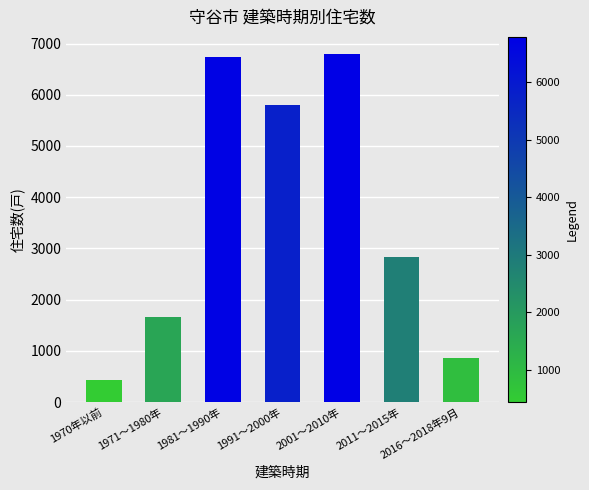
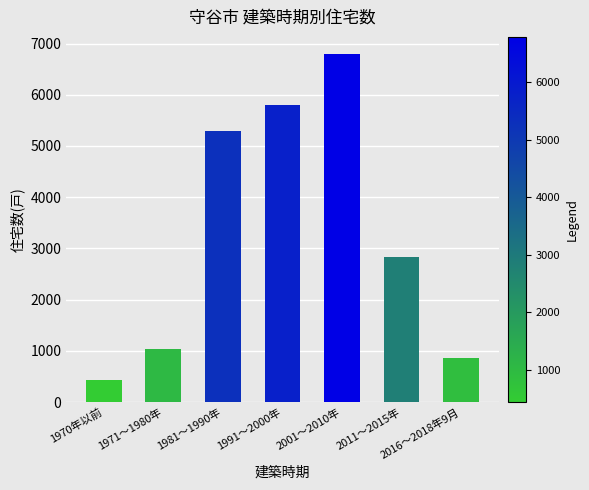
  {
    "1970年以前": 400,
-   "1971～1980年": 1700,
-   "1981～1990年": 6700,
+   "1971～1980年": 1000,
+   "1981～1990年": 5300,
    "1991～2000年": 5800,
    "2001～2010年": 6800,
    "2011～2015年": 2800,
    "2016～2018年9月": 900
  }
